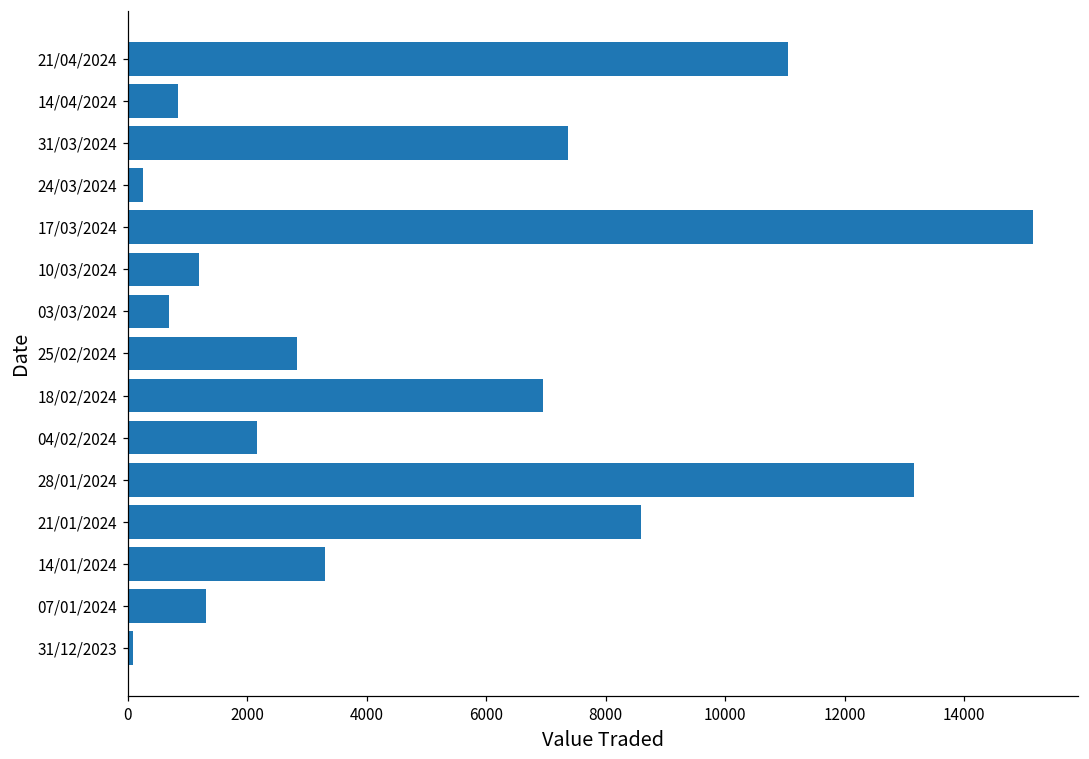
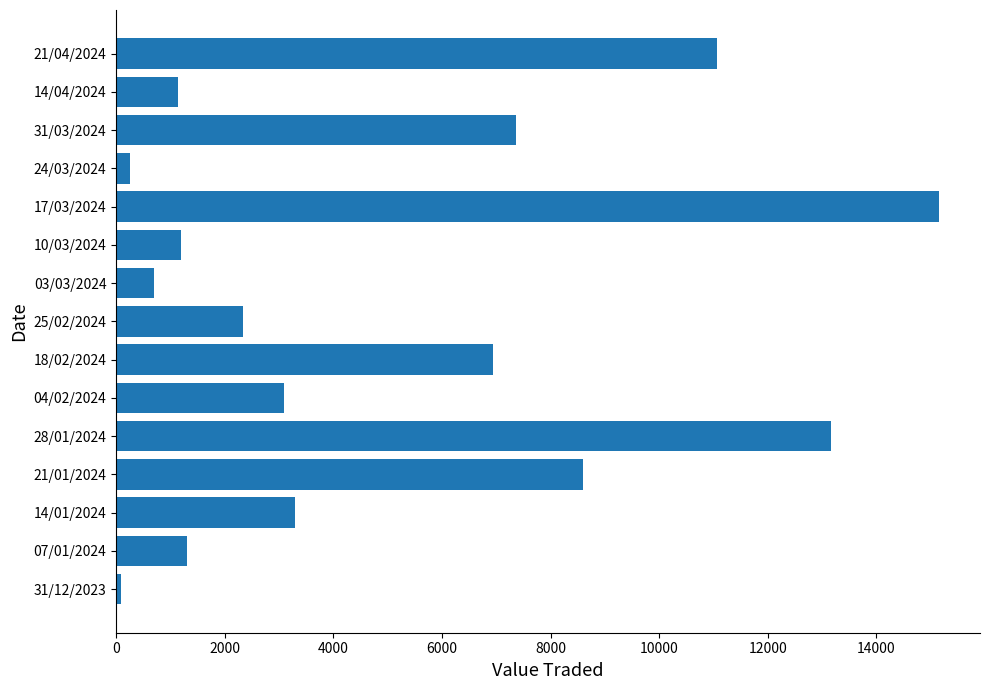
  {
    "21/04/2024": 11100,
-   "14/04/2024": 800,
+   "14/04/2024": 1100,
    "31/03/2024": 7400,
    "24/03/2024": 300,
    "17/03/2024": 15100,
    "10/03/2024": 1200,
    "03/03/2024": 700,
-   "25/02/2024": 2800,
+   "25/02/2024": 2300,
    "18/02/2024": 6900,
-   "04/02/2024": 2200,
+   "04/02/2024": 3100,
    "28/01/2024": 13200,
    "21/01/2024": 8600,
    "14/01/2024": 3300,
    "07/01/2024": 1300,
    "31/12/2023": 100
  }
